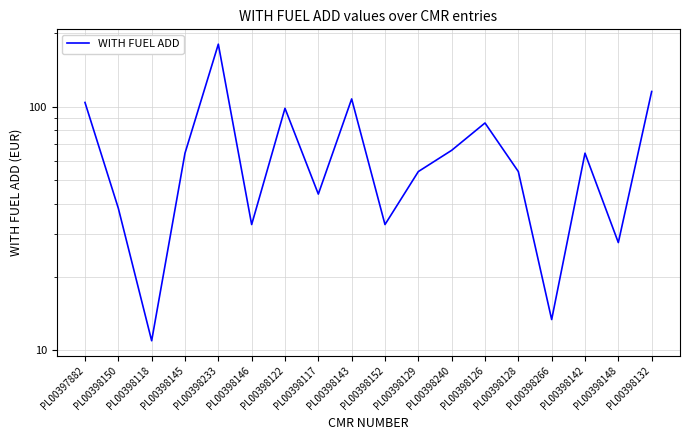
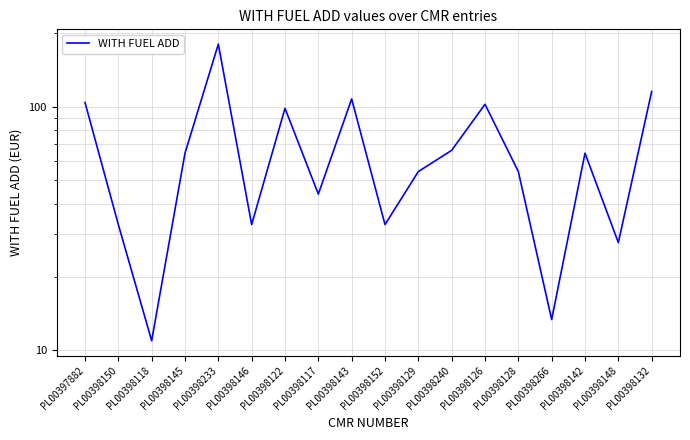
  {
    "PL00397882": 104,
-   "PL00398150": 38,
+   "PL00398150": 33,
    "PL00398118": 11,
    "PL00398145": 64,
    "PL00398233": 180,
    "PL00398146": 33,
    "PL00398122": 98,
    "PL00398117": 44,
    "PL00398143": 110,
    "PL00398152": 33,
    "PL00398129": 54,
    "PL00398240": 66,
-   "PL00398126": 86,
+   "PL00398126": 102,
    "PL00398128": 54,
    "PL00398266": 13,
    "PL00398142": 64,
    "PL00398148": 28,
    "PL00398132": 120
  }
